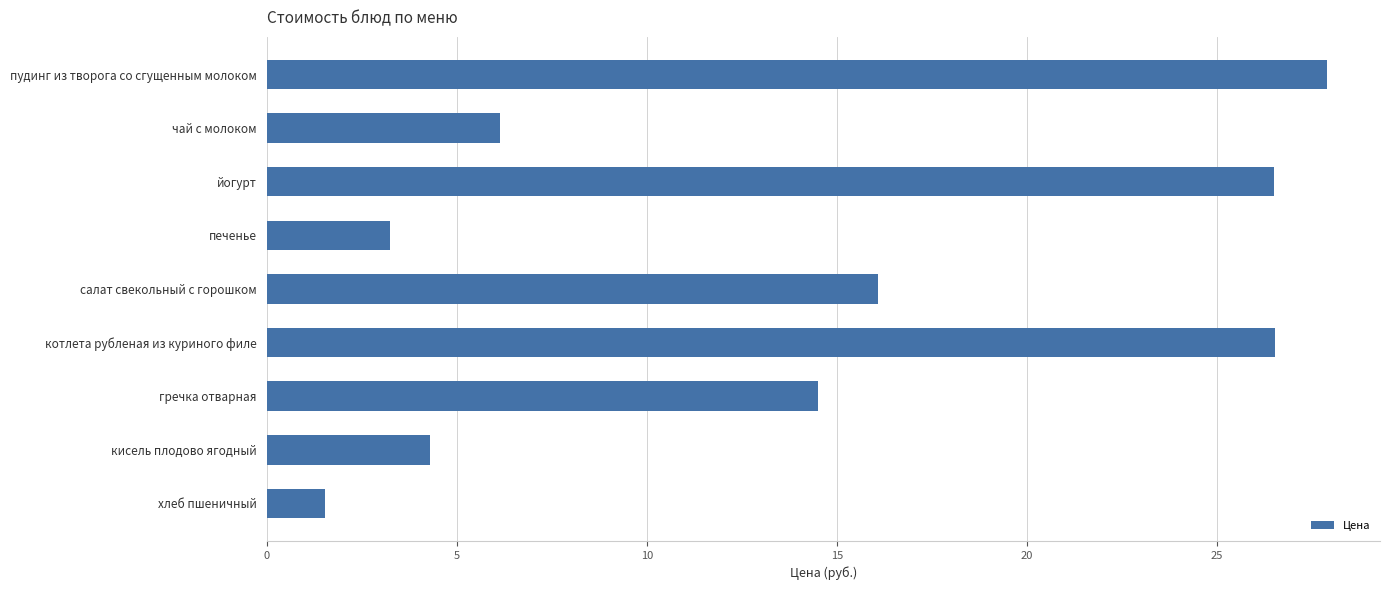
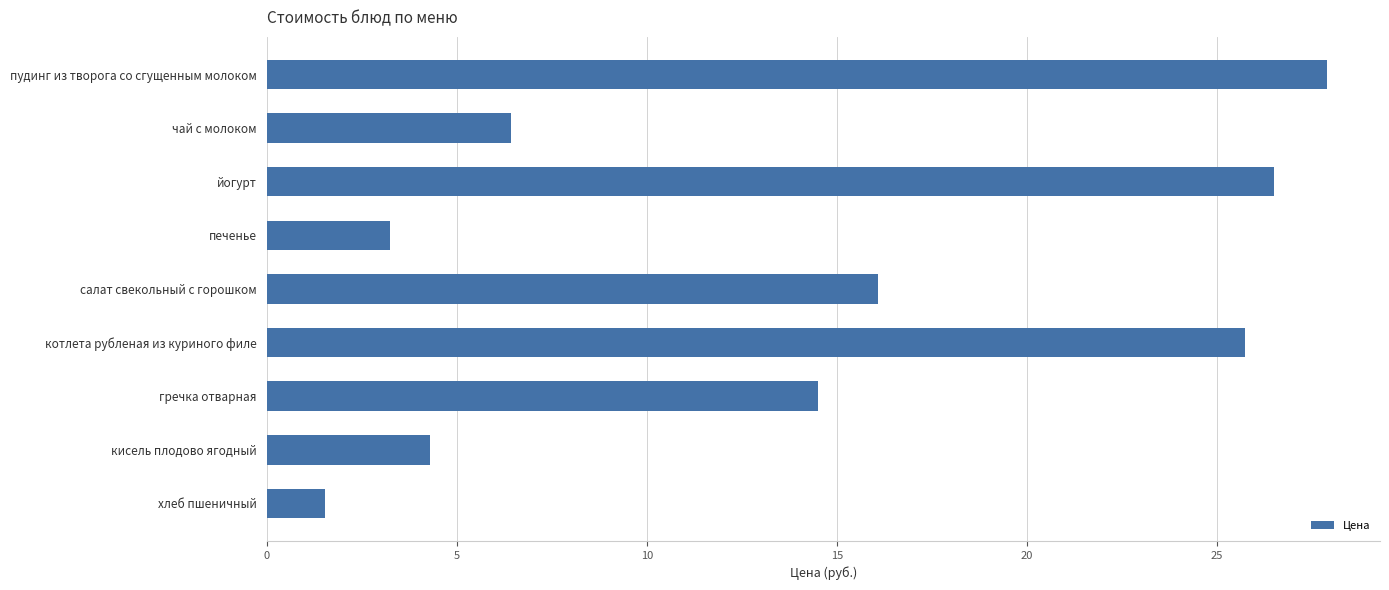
  {
    "пудинг из творога со сгущенным молоком": 27.9,
-   "чай с молоком": 6.2,
+   "чай с молоком": 6.4,
    "йогурт": 26.5,
    "печенье": 3.2,
    "салат свекольный с горошком": 16.1,
-   "котлета рубленая из куриного филе": 26.5,
+   "котлета рубленая из куриного филе": 25.7,
    "гречка отварная": 14.5,
    "кисель плодово ягодный": 4.3,
    "хлеб пшеничный": 1.5
  }
